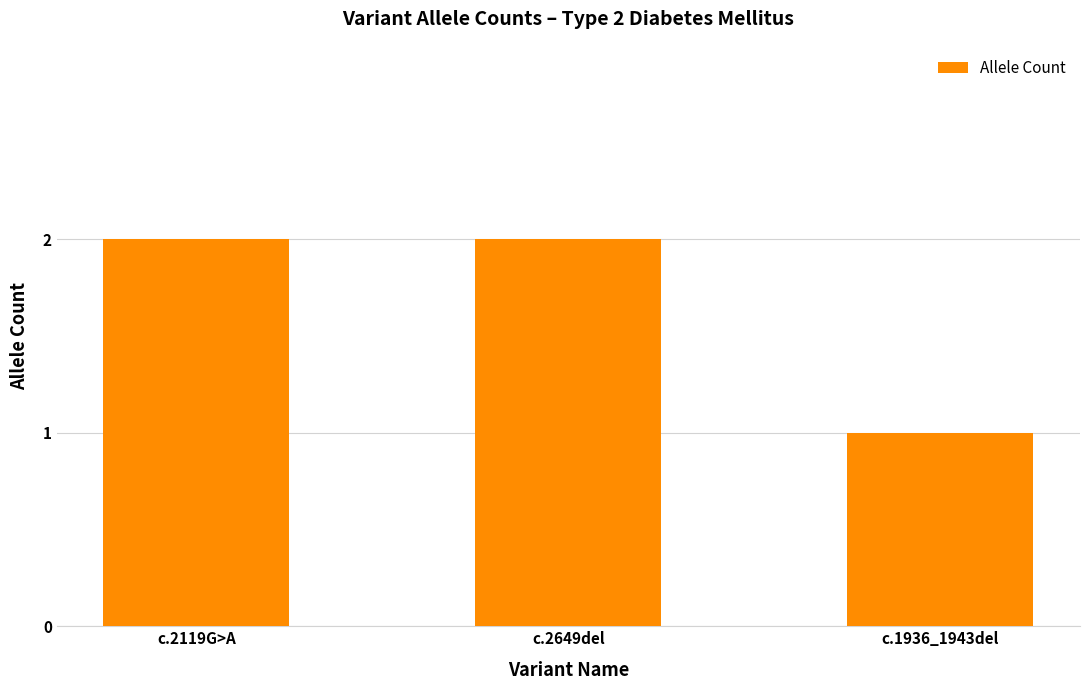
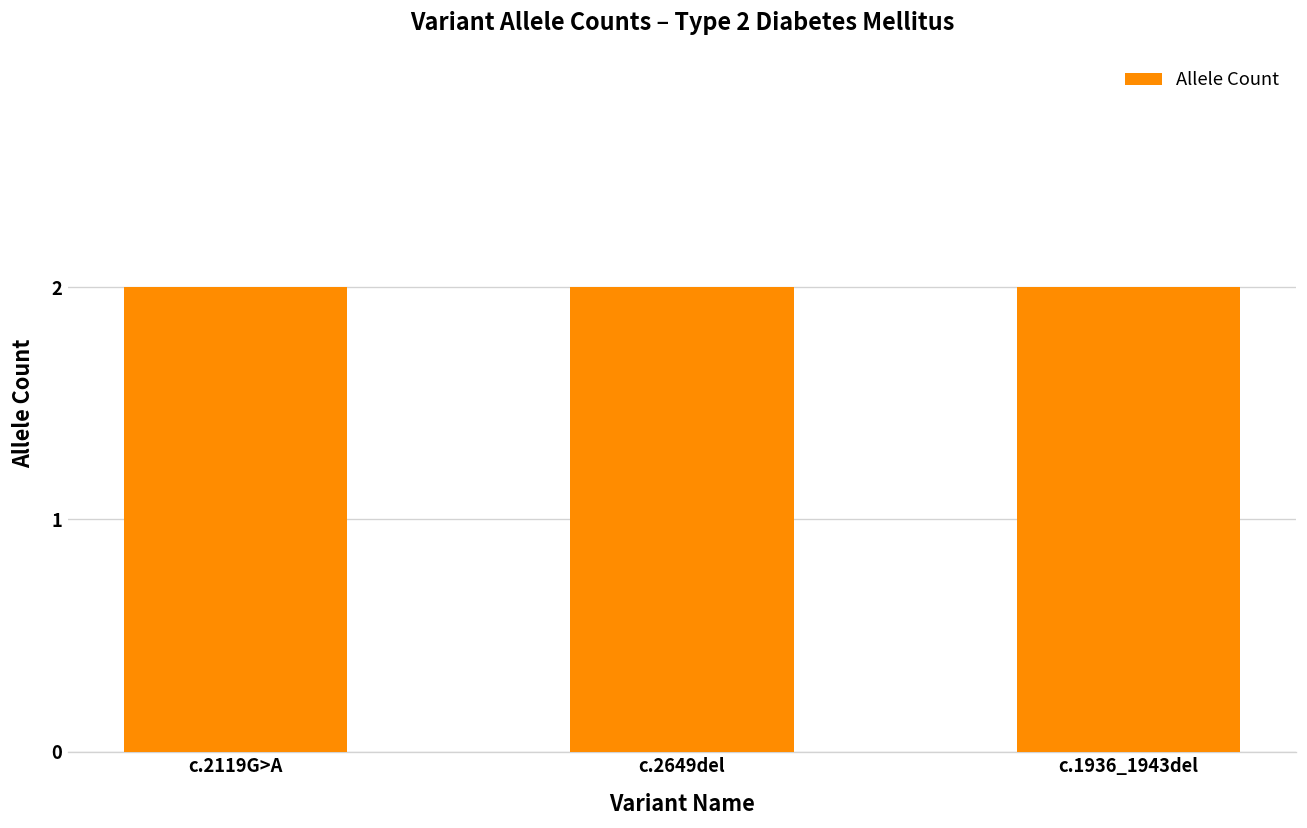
  {
    "c.2119G>A": 2,
    "c.2649del": 2,
-   "c.1936_1943del": 1
+   "c.1936_1943del": 2
  }
